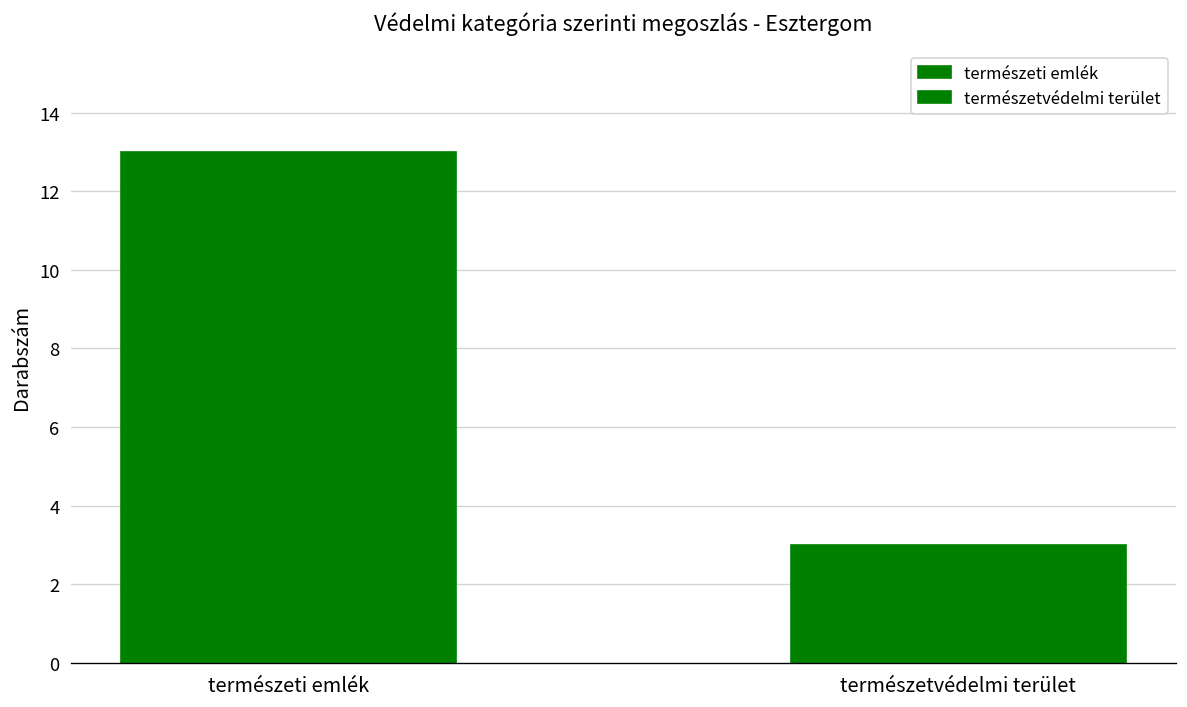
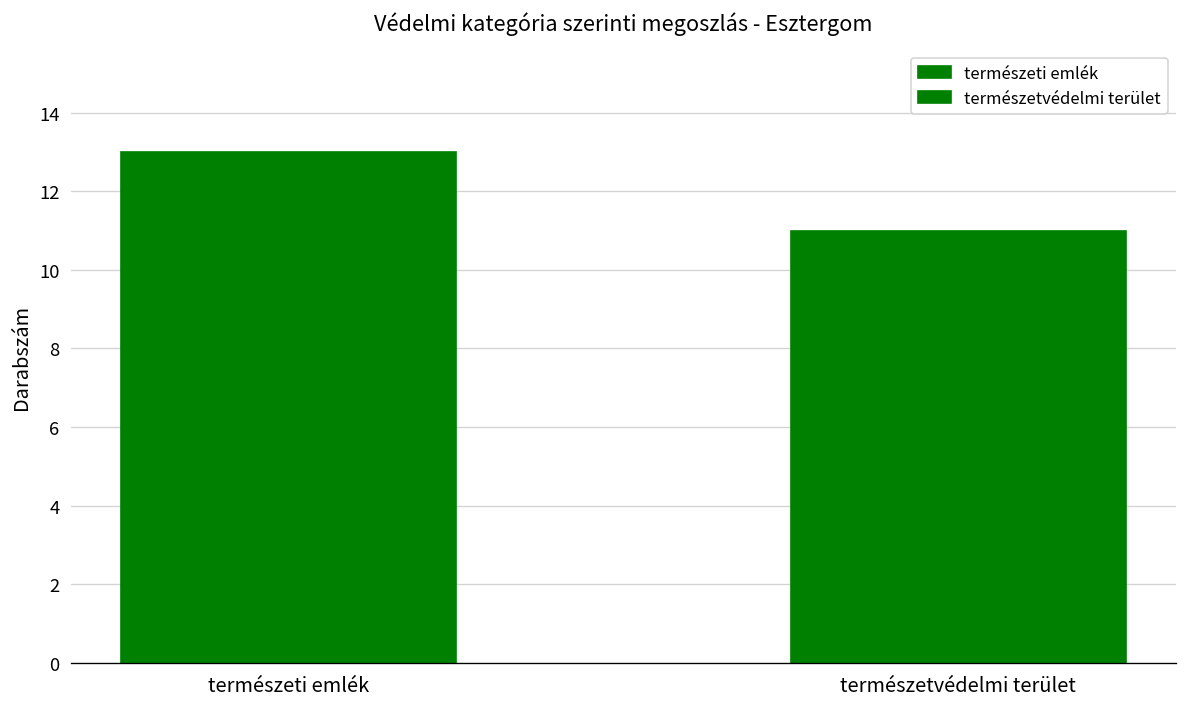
  {
    "természeti emlék": 13,
-   "természetvédelmi terület": 3
+   "természetvédelmi terület": 11
  }
